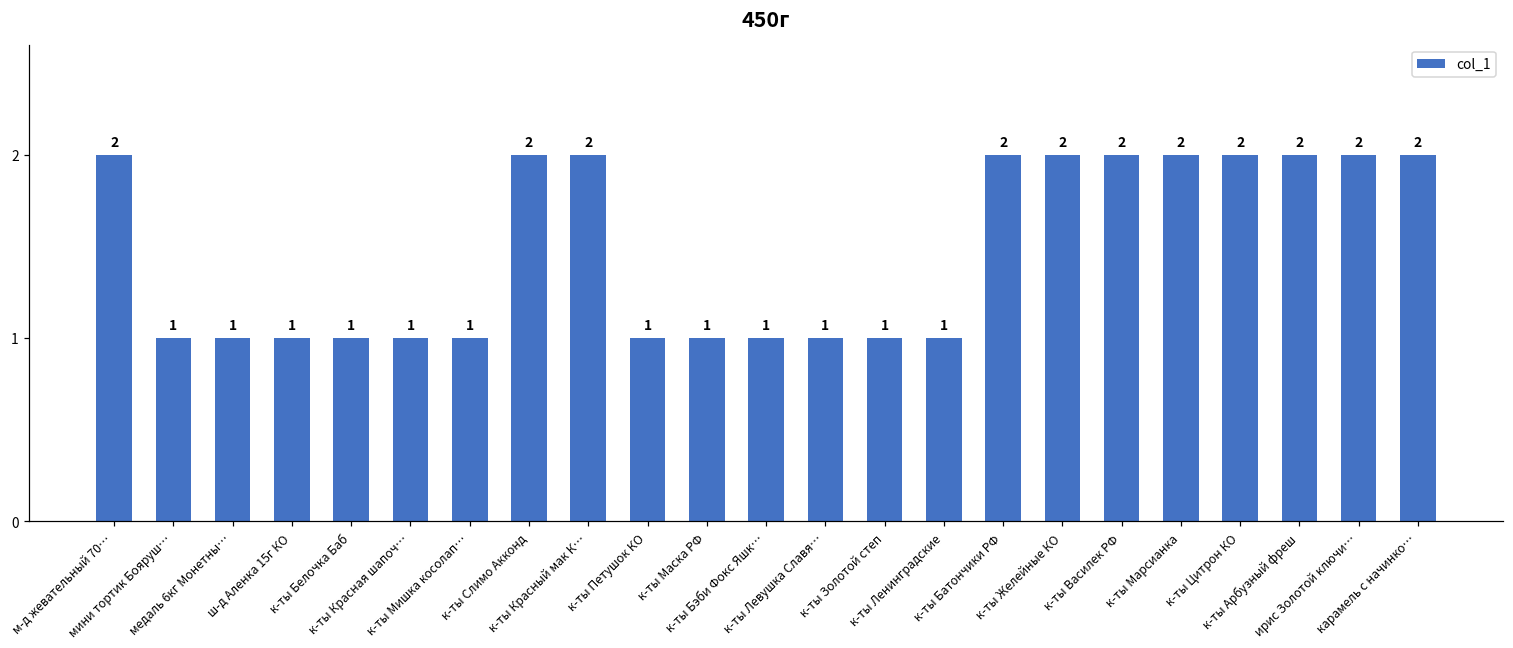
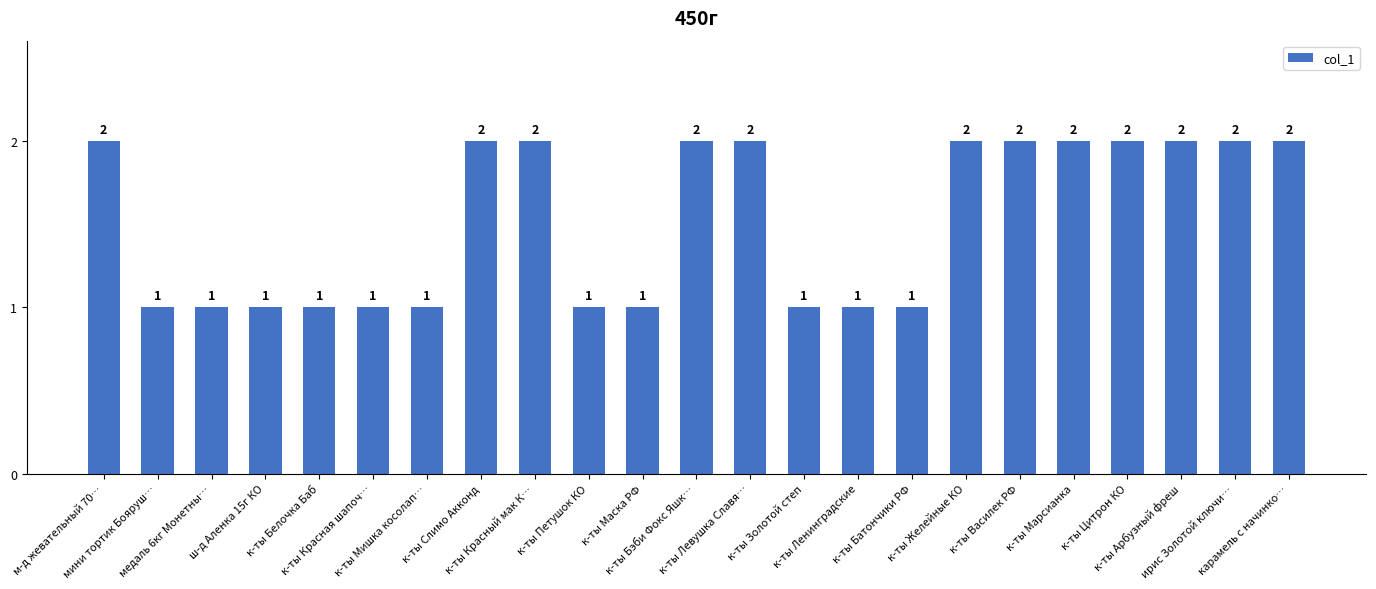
  {
    "м-д жевательный 70…": 2,
    "мини тортик Бояруш…": 1,
    "медаль 6кг Монетны…": 1,
    "ш-д Аленка 15г КО": 1,
    "к-ты Белочка Баб": 1,
    "к-ты Красная шапоч…": 1,
    "к-ты Мишка косолап…": 1,
    "к-ты Слимо Акконд": 2,
    "к-ты Красный мак К…": 2,
    "к-ты Петушок КО": 1,
    "к-ты Маска РФ": 1,
-   "к-ты Бэби Фокс Яшк…": 1,
-   "к-ты Левушка Славя…": 1,
+   "к-ты Бэби Фокс Яшк…": 2,
+   "к-ты Левушка Славя…": 2,
    "к-ты Золотой степ": 1,
    "к-ты Ленинградские": 1,
-   "к-ты Батончики РФ": 2,
+   "к-ты Батончики РФ": 1,
    "к-ты Желейные КО": 2,
    "к-ты Василек РФ": 2,
    "к-ты Марсианка": 2,
    "к-ты Цитрон КО": 2,
    "к-ты Арбузный фреш": 2,
    "ирис Золотой ключи…": 2,
    "карамель с начинко…": 2
  }
